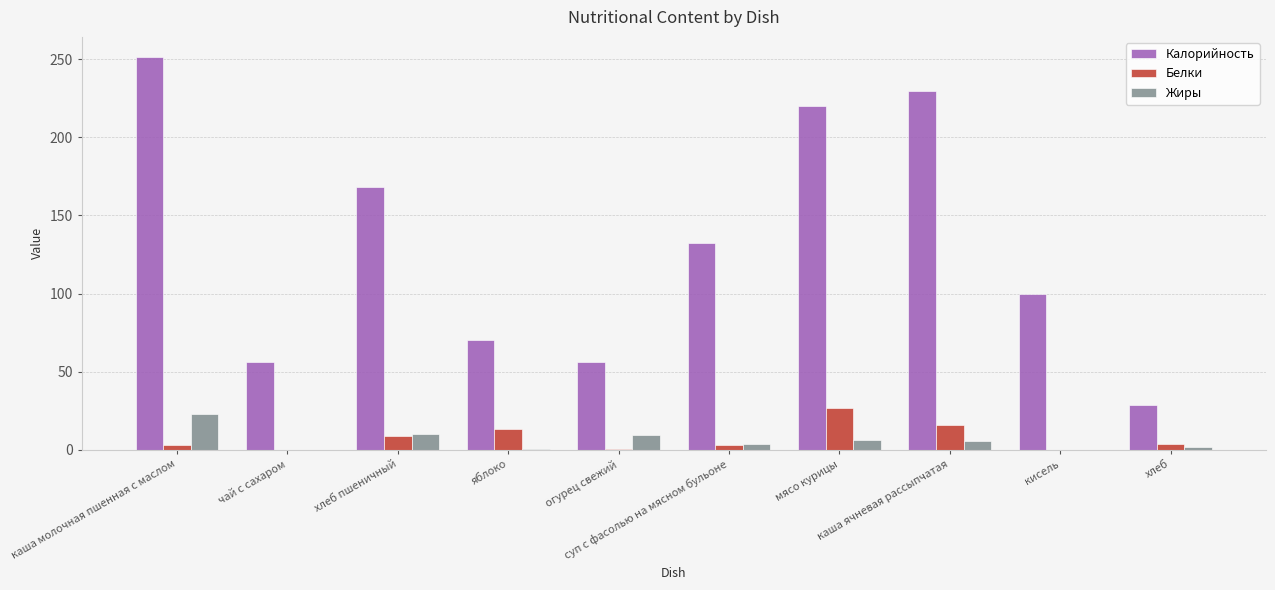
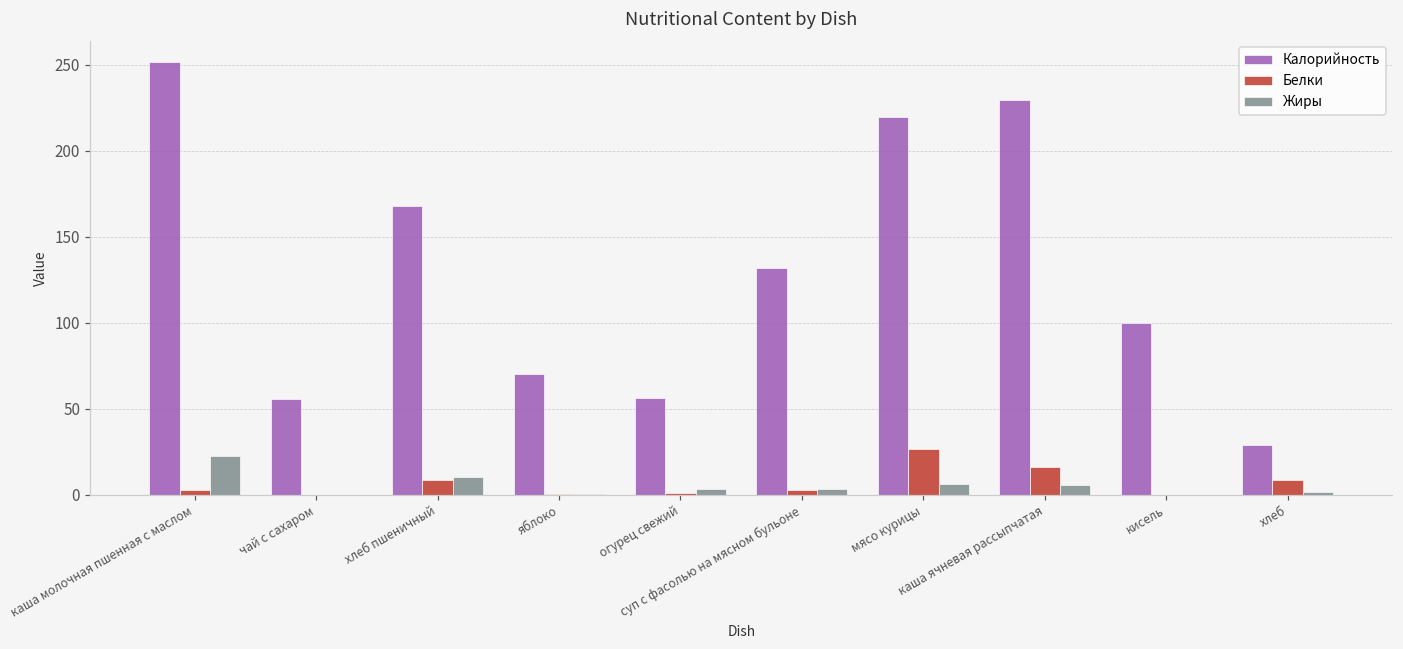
  {
    "Калорийность": {
      "каша молочная пшенная с маслом": 252,
      "чай с сахаром": 56,
      "хлеб пшеничный": 168,
      "яблоко": 70,
      "огурец свежий": 56,
      "суп с фасолью на мясном бульоне": 132,
      "мясо курицы": 220,
      "каша ячневая рассыпчатая": 230,
      "кисель": 100,
      "хлеб": 29
    },
    "Белки": {
      "каша молочная пшенная с маслом": 3,
      "хлеб пшеничный": 9,
-     "яблоко": 13,
+     "яблоко": 1,
      "суп с фасолью на мясном бульоне": 3,
      "мясо курицы": 27,
      "каша ячневая рассыпчатая": 16,
      "кисель": 0,
-     "хлеб": 4
+     "хлеб": 9
    },
    "Жиры": {
      "каша молочная пшенная с маслом": 23,
      "чай с сахаром": 0,
      "хлеб пшеничный": 10,
-     "огурец свежий": 9,
+     "огурец свежий": 4,
      "суп с фасолью на мясном бульоне": 4,
      "мясо курицы": 7,
      "каша ячневая рассыпчатая": 6,
      "кисель": 0,
      "хлеб": 2
    }
  }
